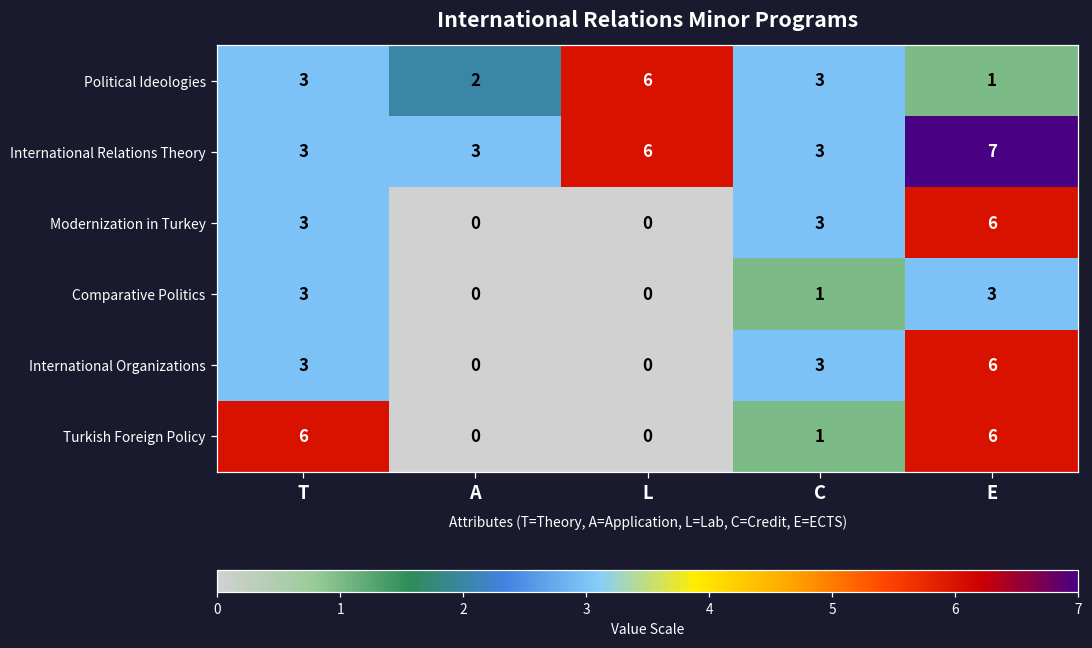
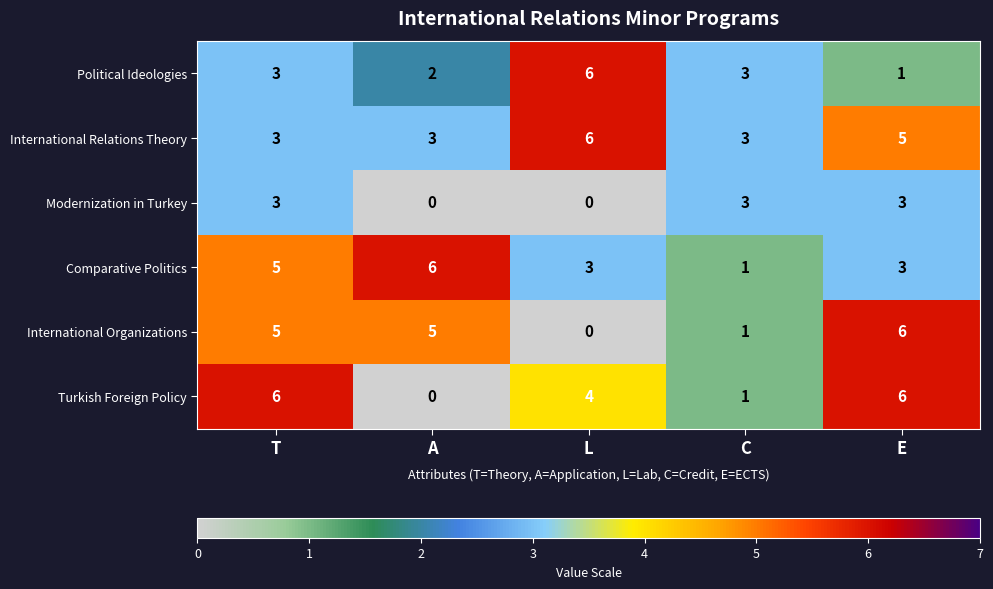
  {
    "Political Ideologies": {
      "T": 3,
      "A": 2,
      "L": 6,
      "C": 3,
      "E": 1
    },
    "International Relations Theory": {
      "T": 3,
      "A": 3,
      "L": 6,
      "C": 3,
-     "E": 7
+     "E": 5
    },
    "Modernization in Turkey": {
      "T": 3,
      "A": 0,
      "L": 0,
      "C": 3,
-     "E": 6
+     "E": 3
    },
    "Comparative Politics": {
-     "T": 3,
-     "A": 0,
-     "L": 0,
+     "T": 5,
+     "A": 6,
+     "L": 3,
      "C": 1,
      "E": 3
    },
    "International Organizations": {
-     "T": 3,
-     "A": 0,
+     "T": 5,
+     "A": 5,
      "L": 0,
-     "C": 3,
+     "C": 1,
      "E": 6
    },
    "Turkish Foreign Policy": {
      "T": 6,
      "A": 0,
-     "L": 0,
+     "L": 4,
      "C": 1,
      "E": 6
    }
  }
